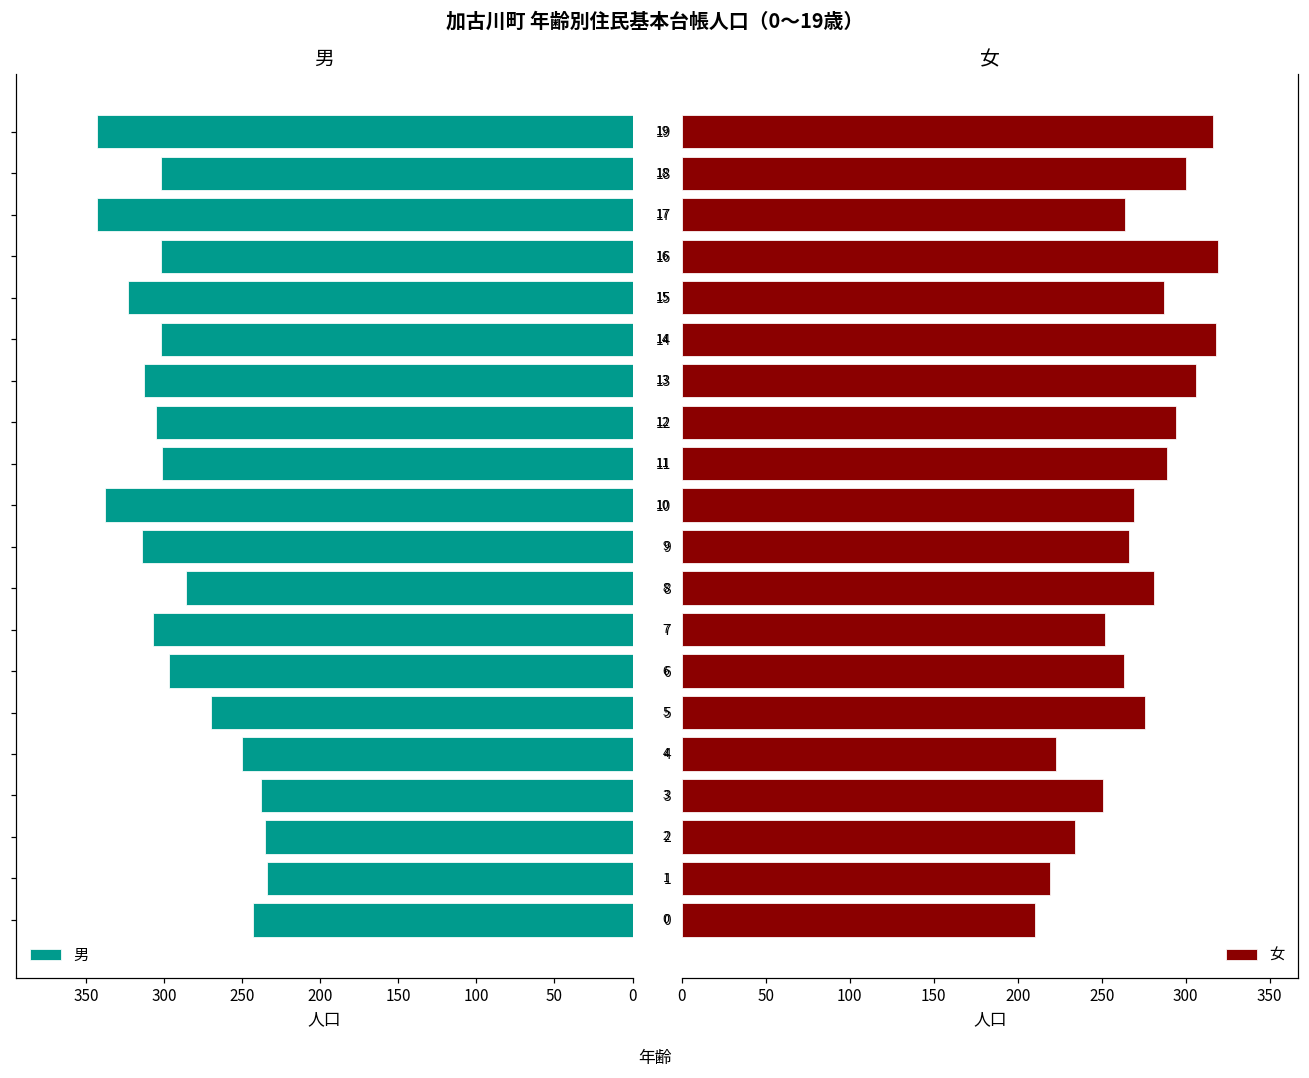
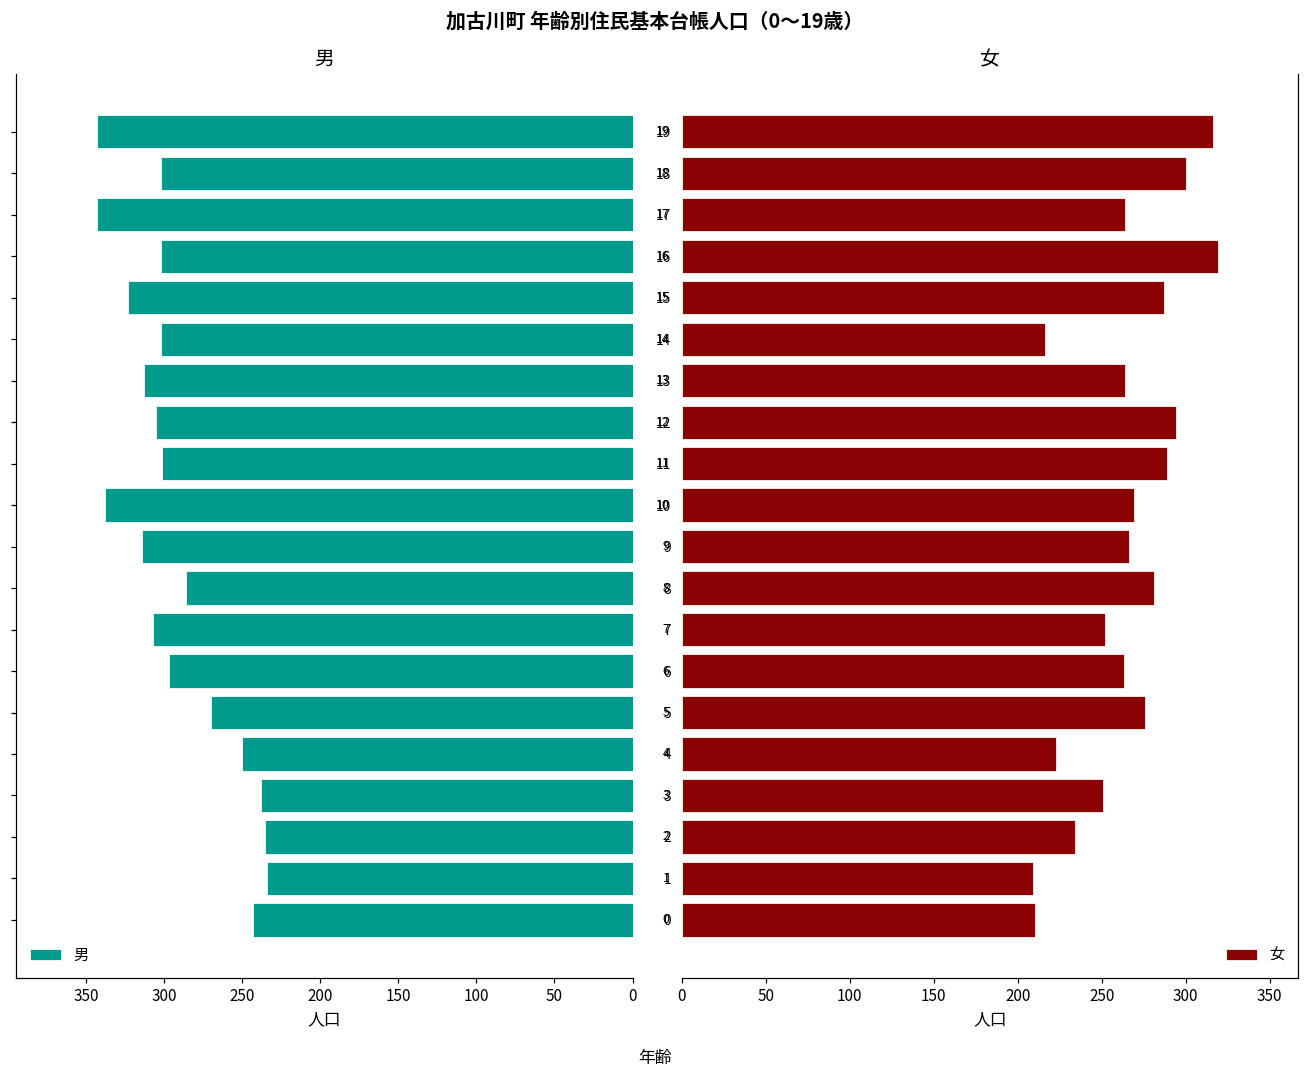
  {
    "女": {
      "19": 316,
      "18": 300,
      "17": 264,
      "16": 319,
      "15": 287,
-     "14": 318,
-     "13": 306,
+     "14": 216,
+     "13": 264,
      "12": 294,
      "11": 289,
      "10": 269,
      "9": 266,
      "8": 281,
      "7": 252,
      "6": 263,
      "5": 276,
      "4": 223,
      "3": 251,
      "2": 234,
-     "1": 219,
+     "1": 209,
      "0": 210
    }
  }
